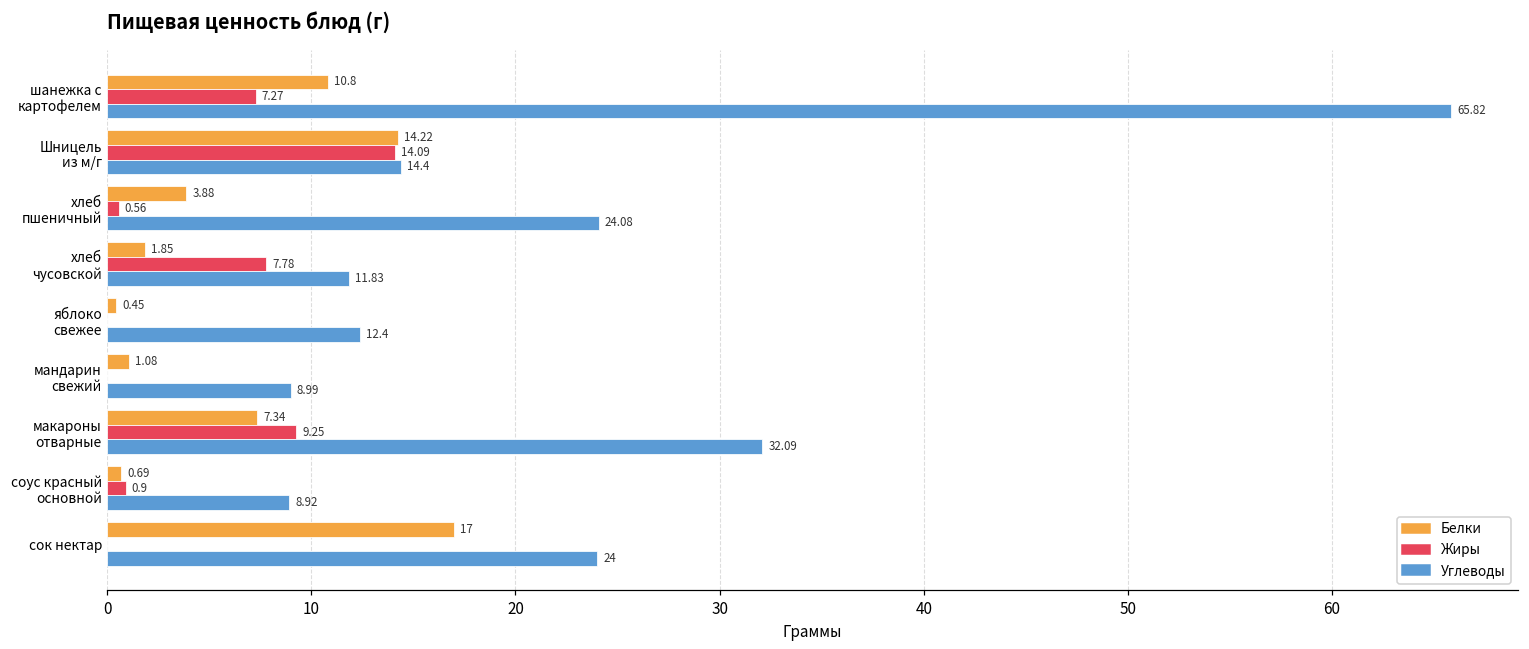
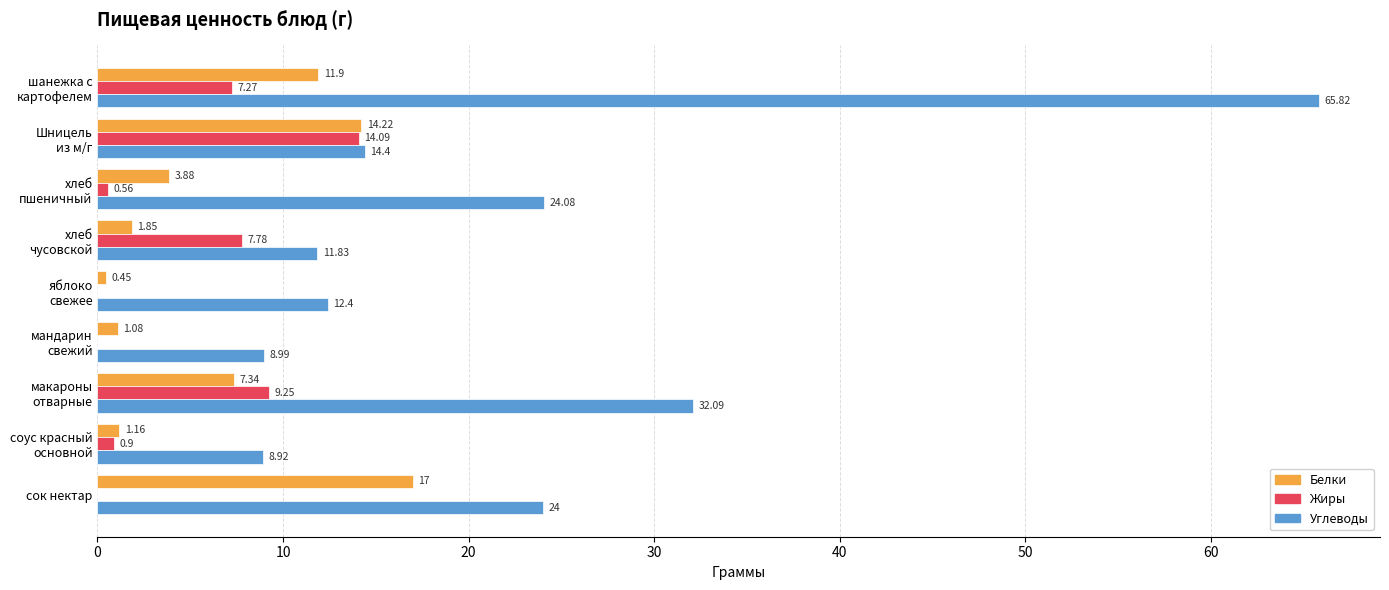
  {
    "Белки": {
-     "шанежка с картофелем": 10.8,
+     "шанежка с картофелем": 11.9,
      "Шницель из м/г": 14.22,
      "хлеб пшеничный": 3.88,
      "хлеб чусовской": 1.85,
      "яблоко свежее": 0.45,
      "мандарин свежий": 1.08,
      "макароны отварные": 7.34,
-     "соус красный основной": 0.69,
+     "соус красный основной": 1.16,
      "сок нектар": 17
    },
    "Жиры": {
      "шанежка с картофелем": 7.27,
      "Шницель из м/г": 14.09,
      "хлеб пшеничный": 0.56,
      "хлеб чусовской": 7.78,
      "макароны отварные": 9.25,
      "соус красный основной": 0.9
    },
    "Углеводы": {
      "шанежка с картофелем": 65.82,
      "Шницель из м/г": 14.4,
      "хлеб пшеничный": 24.08,
      "хлеб чусовской": 11.83,
      "яблоко свежее": 12.4,
      "мандарин свежий": 8.99,
      "макароны отварные": 32.09,
      "соус красный основной": 8.92,
      "сок нектар": 24
    }
  }
